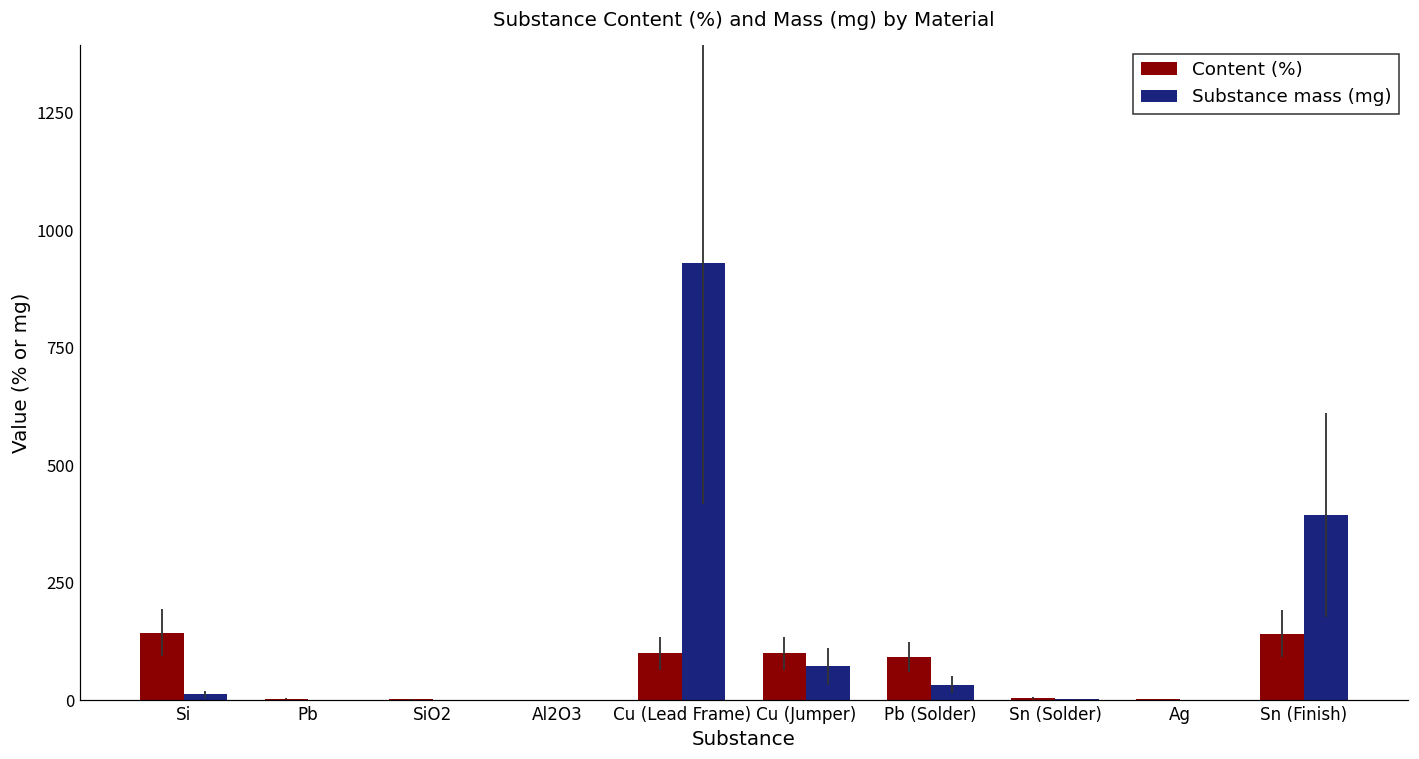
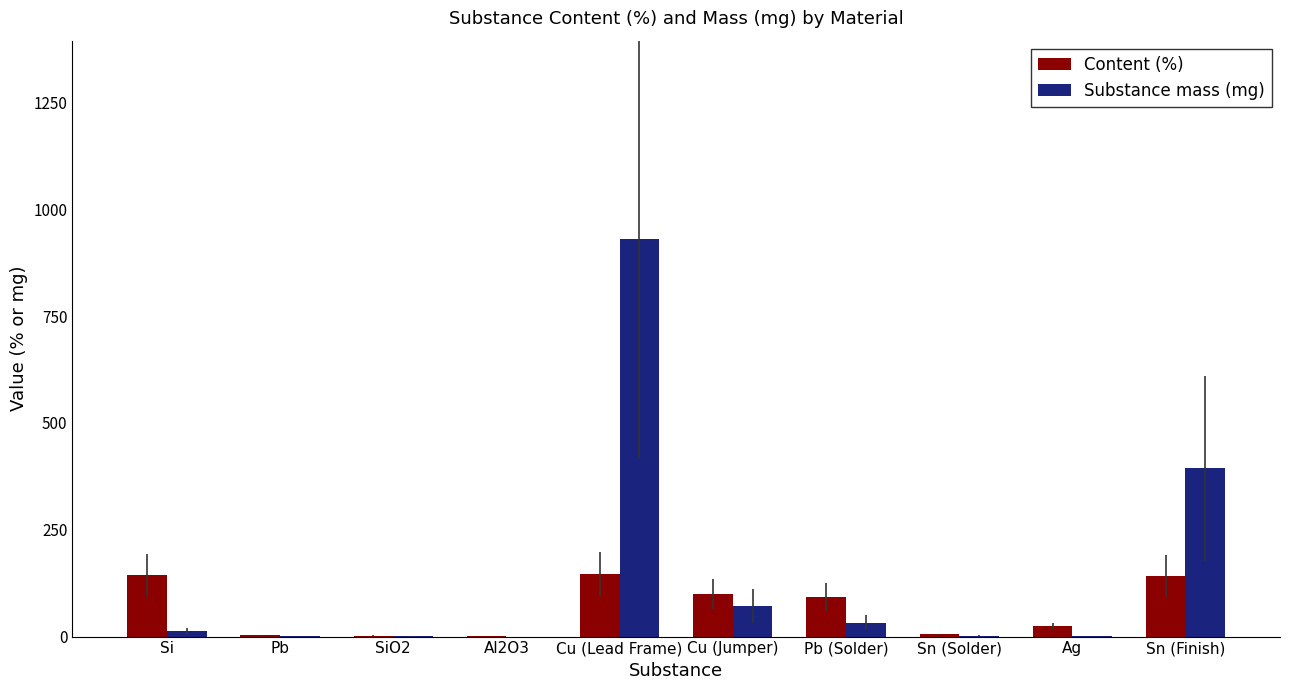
  {
    "Content (%)": {
      "Si": 140,
-     "Cu (Lead Frame)": 100,
+     "Cu (Lead Frame)": 150,
      "Cu (Jumper)": 100,
      "Pb (Solder)": 90,
-     "Ag": 0,
+     "Ag": 20,
      "Sn (Finish)": 140
    },
    "Substance mass (mg)": {
      "Si": 10,
      "Cu (Lead Frame)": 930,
      "Cu (Jumper)": 70,
      "Pb (Solder)": 30,
      "Sn (Finish)": 390
    }
  }
